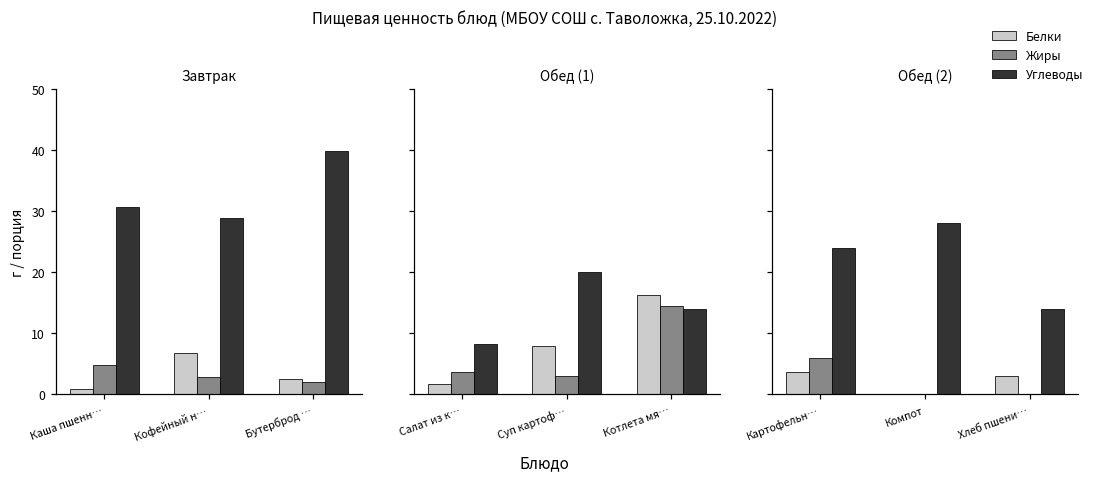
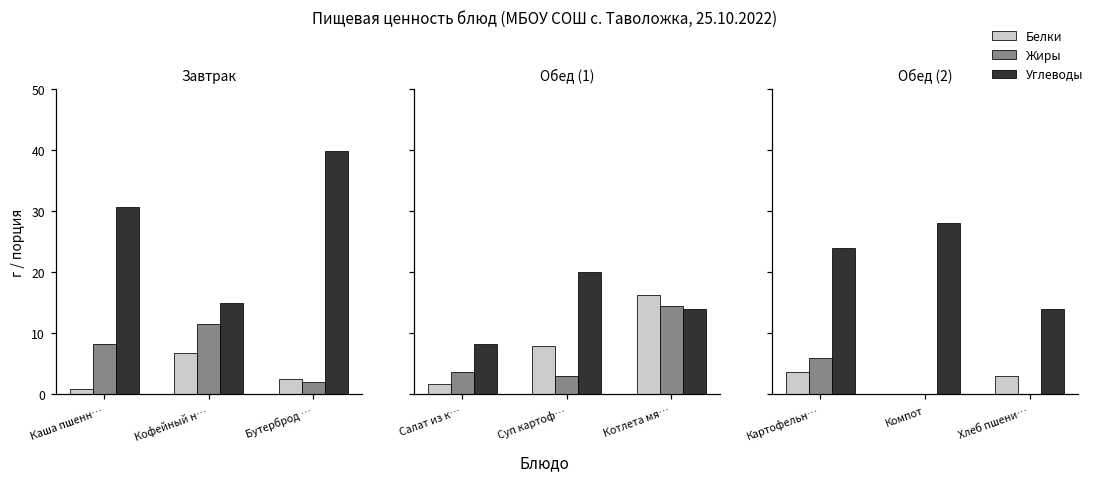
  {
    "Завтрак": {
      "Белки": {
        "Каша пшенн…": 1,
        "Кофейный н…": 7,
        "Бутерброд …": 3
      },
      "Жиры": {
-       "Каша пшенн…": 5,
-       "Кофейный н…": 3,
+       "Каша пшенн…": 8,
+       "Кофейный н…": 12,
        "Бутерброд …": 2
      },
      "Углеводы": {
        "Каша пшенн…": 31,
-       "Кофейный н…": 29,
+       "Кофейный н…": 15,
        "Бутерброд …": 40
      }
    }
  }
